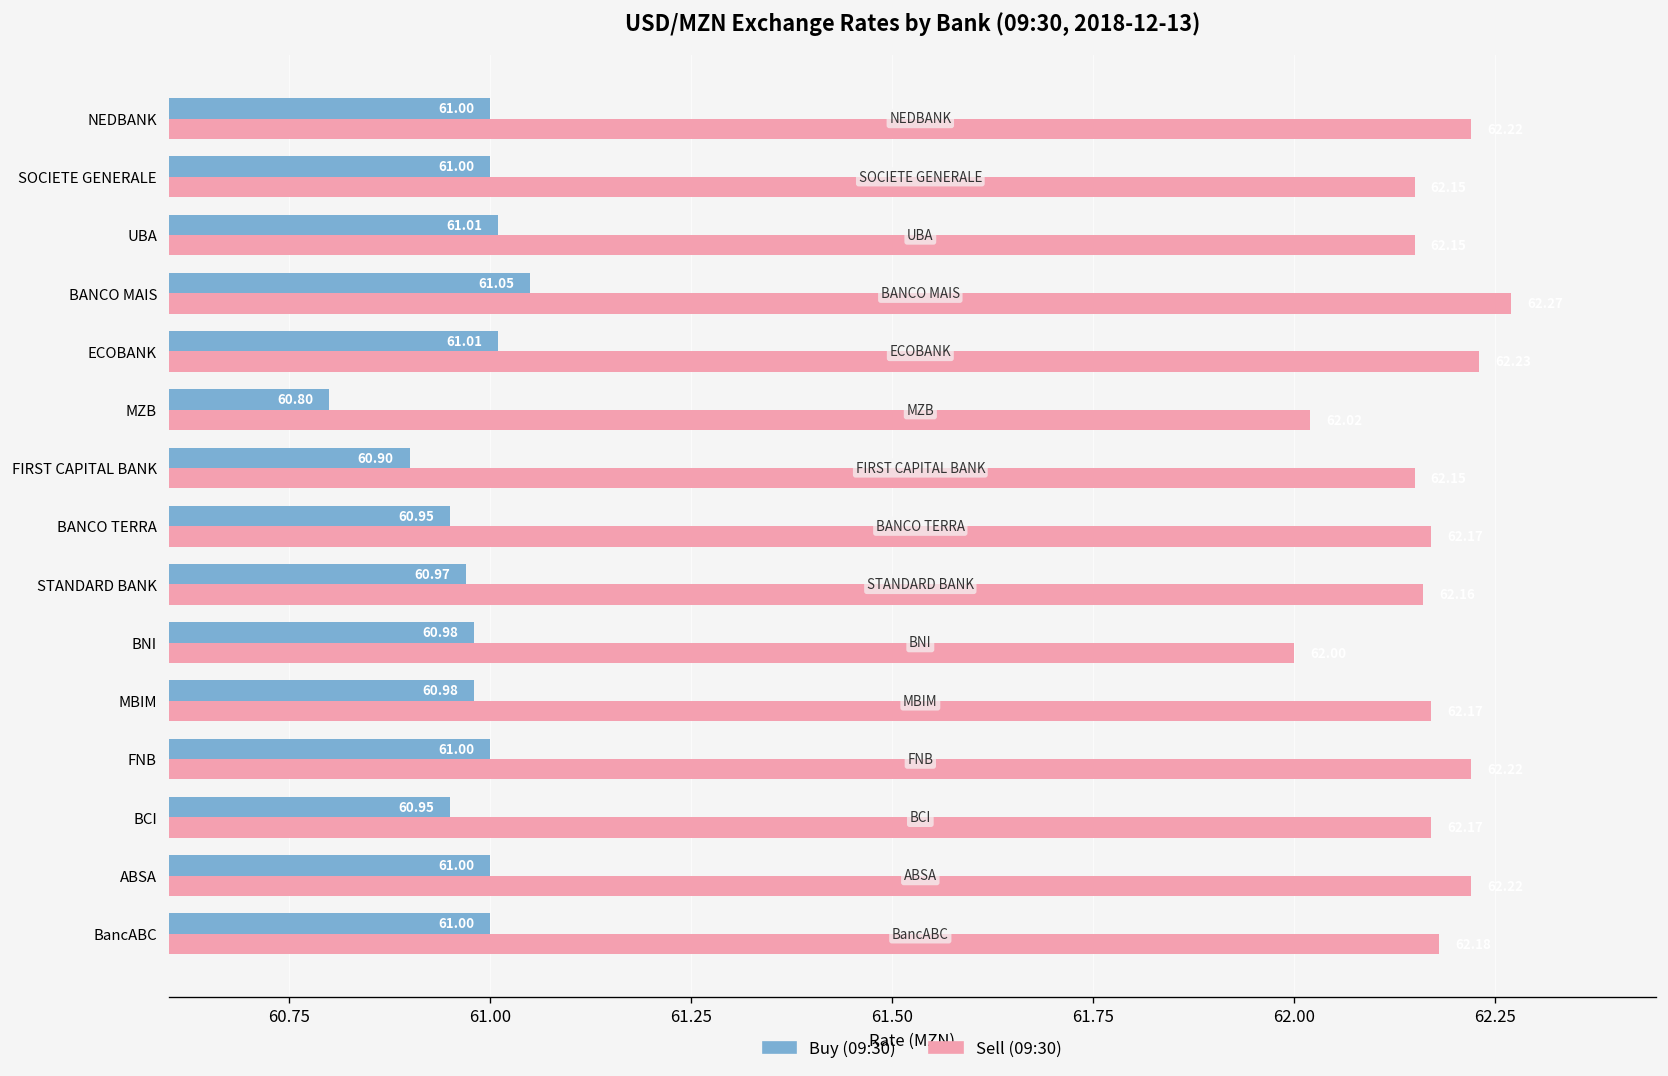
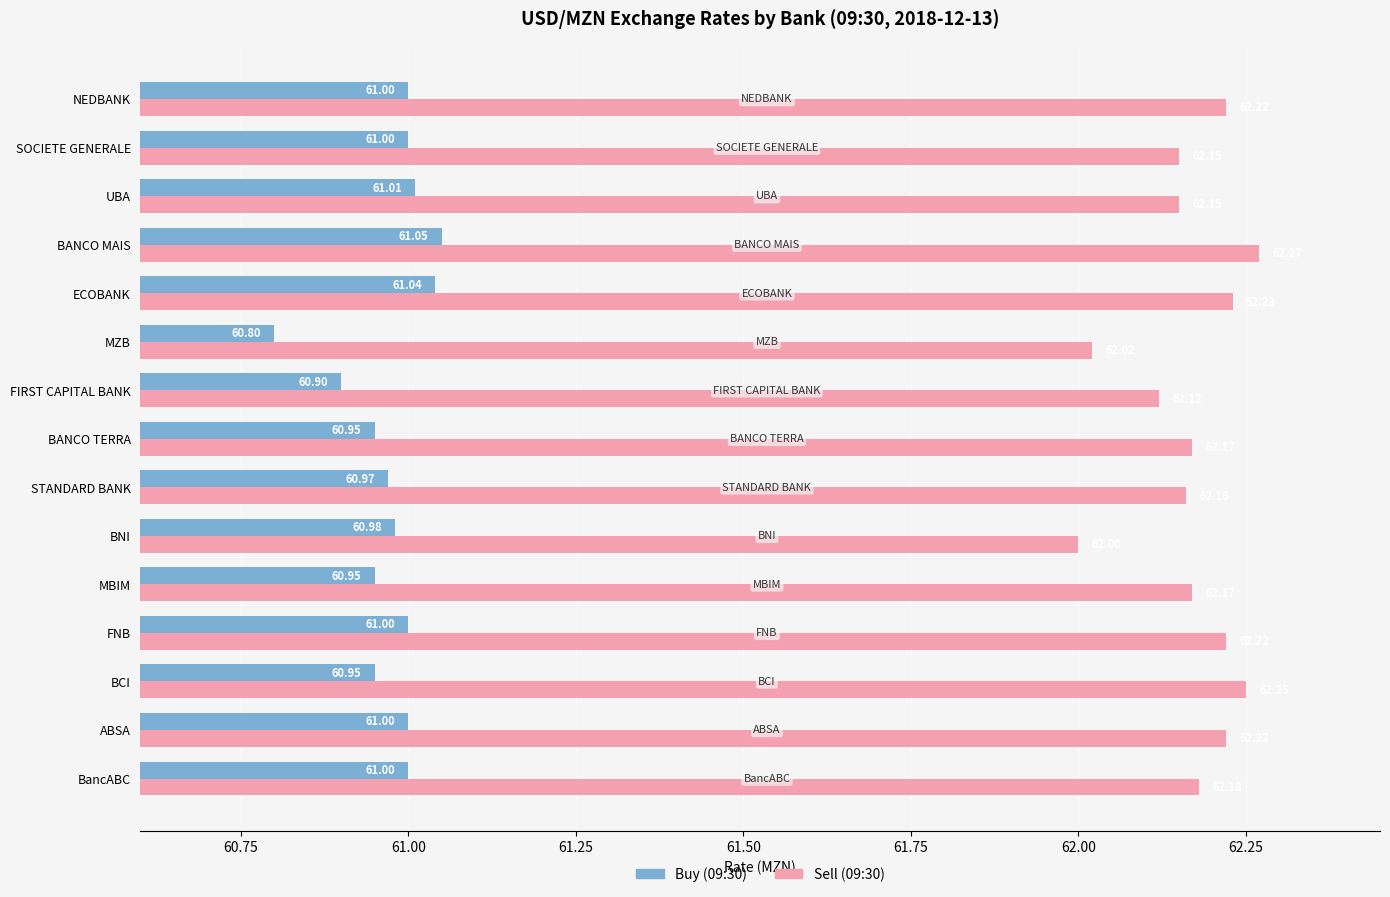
  {
    "Buy (09:30)": {
      "NEDBANK": 61.00,
      "SOCIETE GENERALE": 61.00,
      "UBA": 61.01,
      "BANCO MAIS": 61.05,
-     "ECOBANK": 61.01,
+     "ECOBANK": 61.04,
      "MZB": 60.80,
      "FIRST CAPITAL BANK": 60.90,
      "BANCO TERRA": 60.95,
      "STANDARD BANK": 60.97,
      "BNI": 60.98,
-     "MBIM": 60.98,
+     "MBIM": 60.95,
      "FNB": 61.00,
      "BCI": 60.95,
      "ABSA": 61.00,
      "BancABC": 61.00
    },
    "Sell (09:30)": {
      "NEDBANK": 62.22,
      "SOCIETE GENERALE": 62.15,
      "UBA": 62.15,
      "BANCO MAIS": 62.27,
      "ECOBANK": 62.23,
      "MZB": 62.02,
-     "FIRST CAPITAL BANK": 62.15,
+     "FIRST CAPITAL BANK": 62.12,
      "BANCO TERRA": 62.17,
      "STANDARD BANK": 62.16,
      "BNI": 62.00,
      "MBIM": 62.17,
      "FNB": 62.22,
-     "BCI": 62.17,
+     "BCI": 62.25,
      "ABSA": 62.22,
      "BancABC": 62.18
    }
  }
